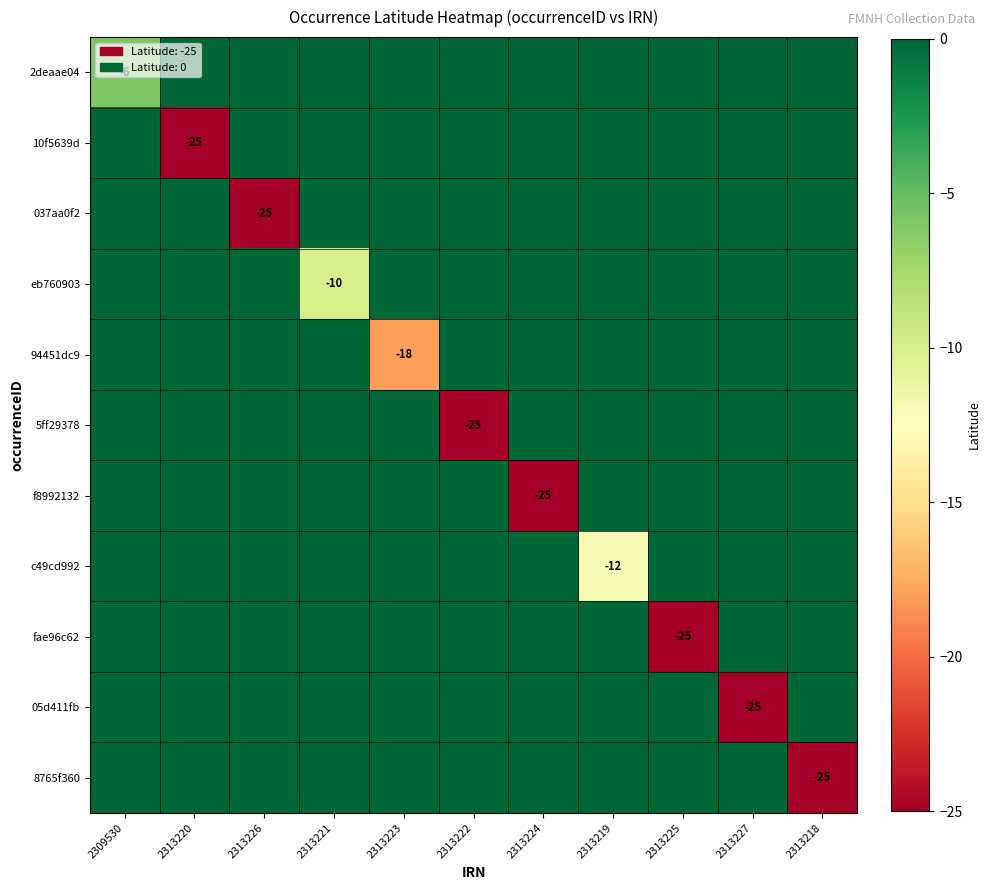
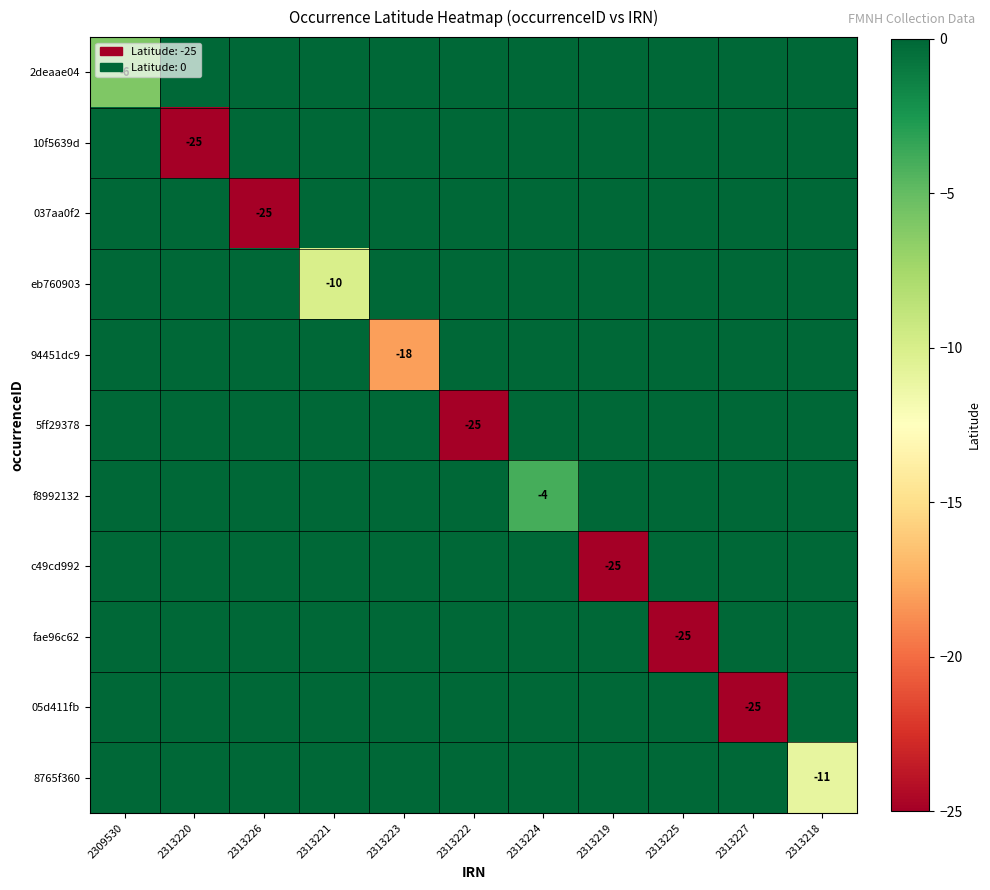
  {
    "10f5639d": {
      "2313220": -25
    },
    "037aa0f2": {
      "2313226": -25
    },
    "eb760903": {
      "2313221": -10
    },
    "94451dc9": {
      "2313223": -18
    },
    "5ff29378": {
      "2313222": -25
    },
    "f8992132": {
-     "2313224": -25
+     "2313224": -4
    },
    "c49cd992": {
-     "2313219": -12
+     "2313219": -25
    },
    "fae96c62": {
      "2313225": -25
    },
    "05d411fb": {
      "2313227": -25
    },
    "8765f360": {
-     "2313218": -25
+     "2313218": -11
    }
  }
